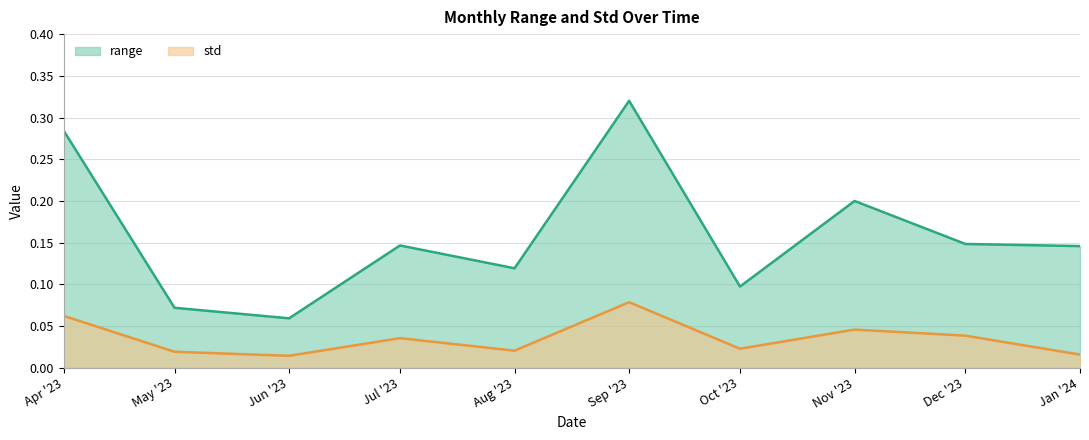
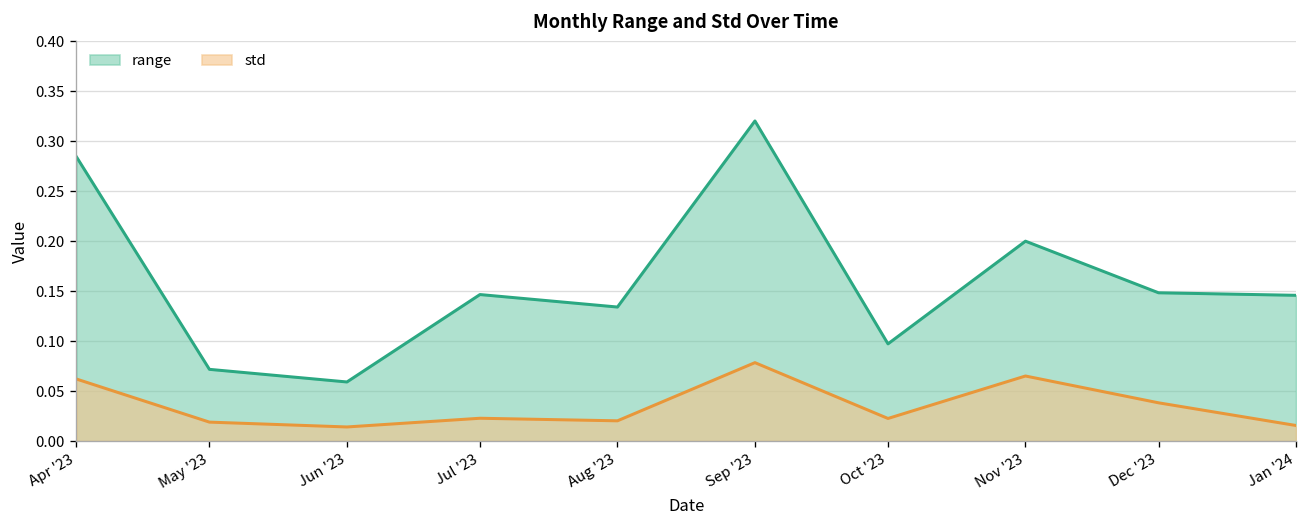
  {
    "range": {
      "Apr '23": 0.28,
      "May '23": 0.07,
      "Jun '23": 0.06,
      "Jul '23": 0.15,
-     "Aug '23": 0.12,
+     "Aug '23": 0.13,
      "Sep '23": 0.32,
      "Oct '23": 0.10,
      "Nov '23": 0.20,
      "Dec '23": 0.15,
      "Jan '24": 0.15
    },
    "std": {
      "Apr '23": 0.06,
      "May '23": 0.02,
      "Jun '23": 0.01,
-     "Jul '23": 0.04,
+     "Jul '23": 0.02,
      "Aug '23": 0.02,
      "Sep '23": 0.08,
      "Oct '23": 0.02,
-     "Nov '23": 0.05,
+     "Nov '23": 0.07,
      "Dec '23": 0.04,
      "Jan '24": 0.02
    }
  }
